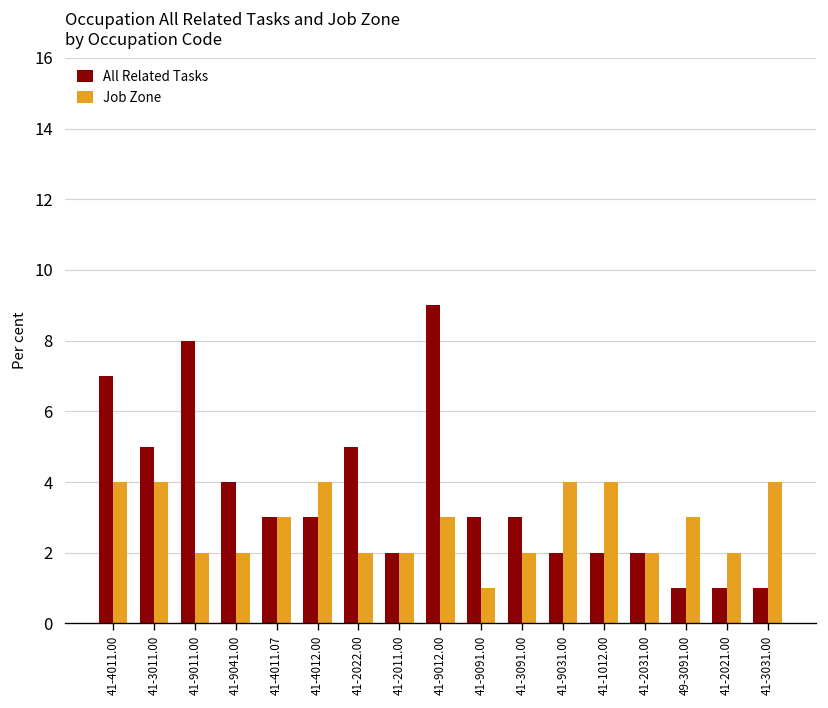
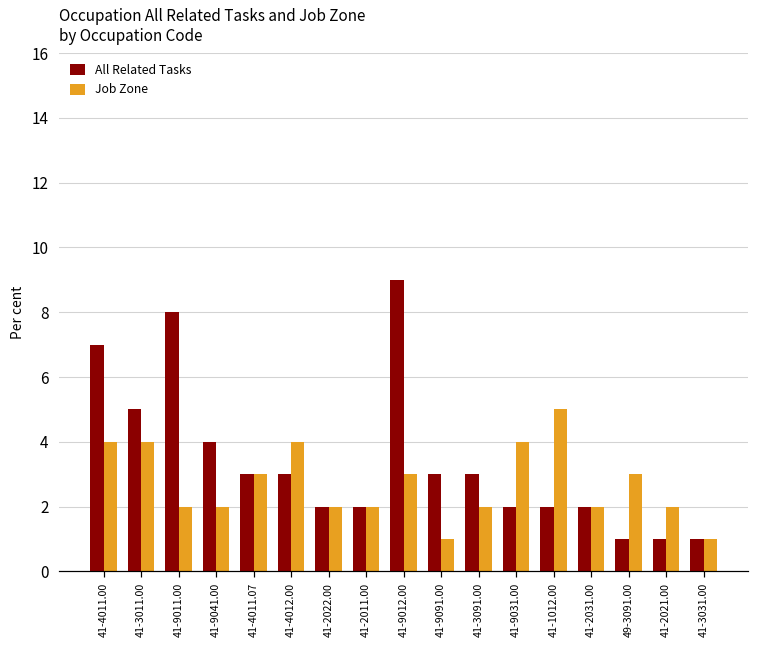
  {
    "All Related Tasks": {
      "41-4011.00": 7,
      "41-3011.00": 5,
      "41-9011.00": 8,
      "41-9041.00": 4,
      "41-4011.07": 3,
      "41-4012.00": 3,
-     "41-2022.00": 5,
+     "41-2022.00": 2,
      "41-2011.00": 2,
      "41-9012.00": 9,
      "41-9091.00": 3,
      "41-3091.00": 3,
      "41-9031.00": 2,
      "41-1012.00": 2,
      "41-2031.00": 2,
      "49-3091.00": 1,
      "41-2021.00": 1,
      "41-3031.00": 1
    },
    "Job Zone": {
      "41-4011.00": 4,
      "41-3011.00": 4,
      "41-9011.00": 2,
      "41-9041.00": 2,
      "41-4011.07": 3,
      "41-4012.00": 4,
      "41-2022.00": 2,
      "41-2011.00": 2,
      "41-9012.00": 3,
      "41-9091.00": 1,
      "41-3091.00": 2,
      "41-9031.00": 4,
-     "41-1012.00": 4,
+     "41-1012.00": 5,
      "41-2031.00": 2,
      "49-3091.00": 3,
      "41-2021.00": 2,
-     "41-3031.00": 4
+     "41-3031.00": 1
    }
  }
